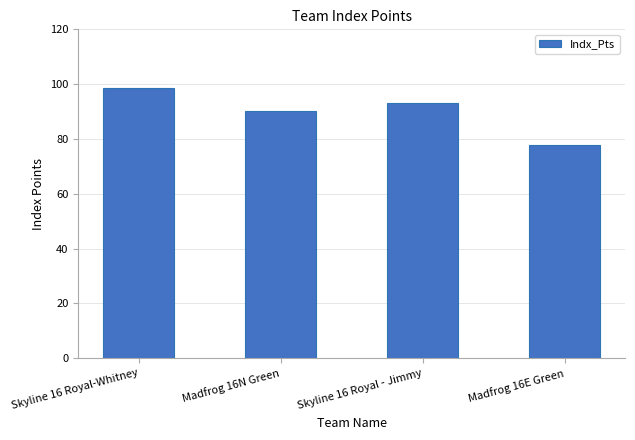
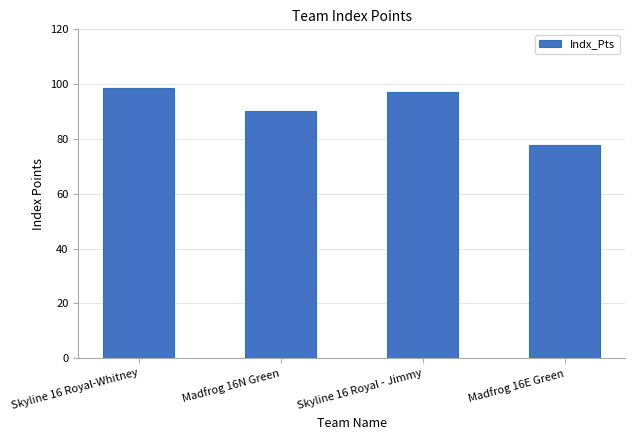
  {
    "Skyline 16 Royal-Whitney": 99,
    "Madfrog 16N Green": 90,
-   "Skyline 16 Royal - Jimmy": 93,
+   "Skyline 16 Royal - Jimmy": 97,
    "Madfrog 16E Green": 78
  }
